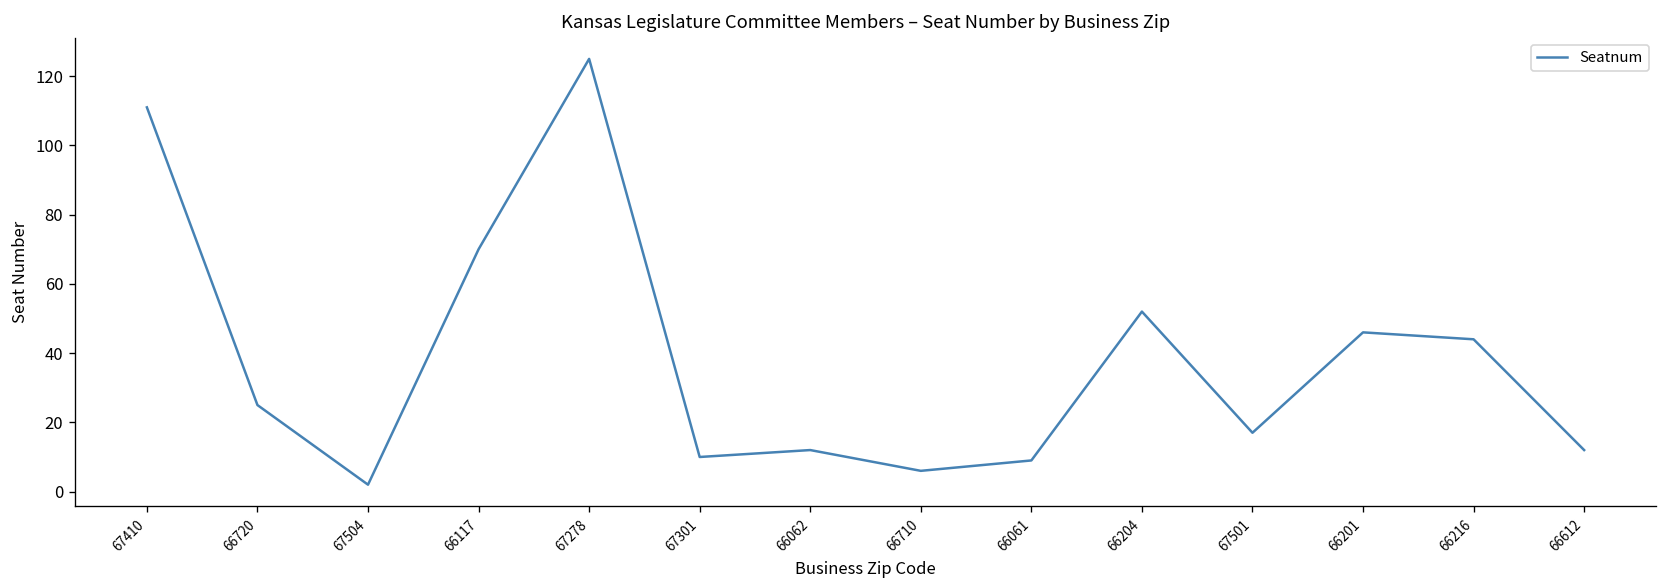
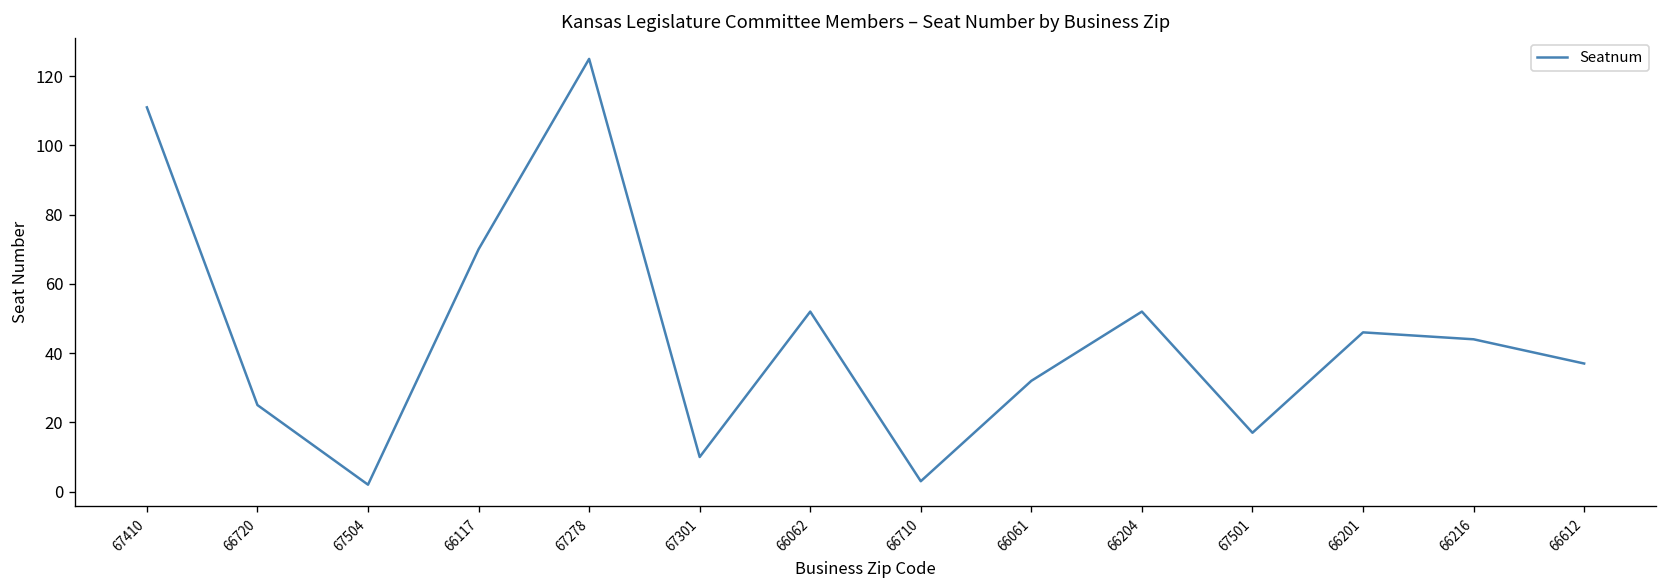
  {
    "67410": 111,
    "66720": 25,
    "67504": 2,
    "66117": 70,
    "67278": 125,
    "67301": 10,
-   "66062": 12,
-   "66710": 6,
-   "66061": 9,
+   "66062": 52,
+   "66710": 3,
+   "66061": 32,
    "66204": 52,
    "67501": 17,
    "66201": 46,
    "66216": 44,
-   "66612": 12
+   "66612": 37
  }
